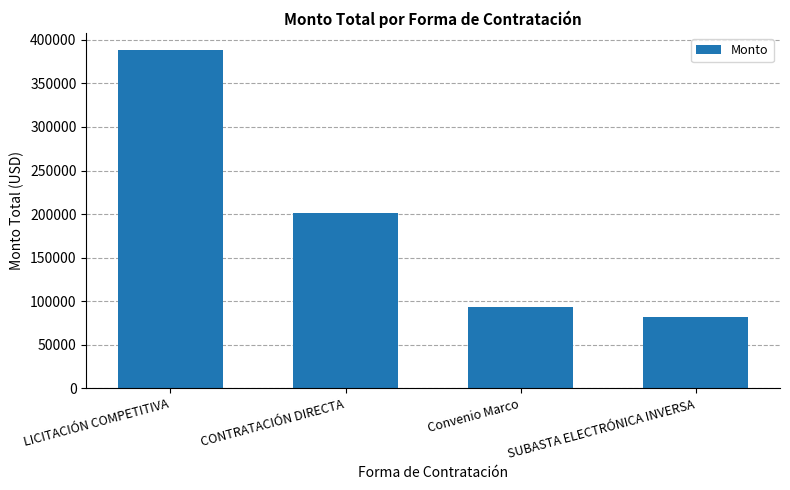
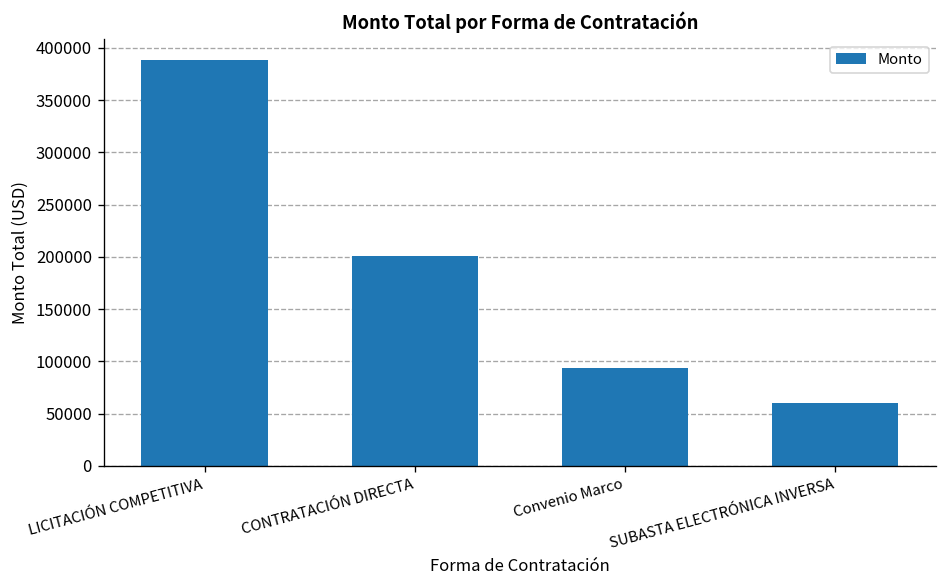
  {
    "LICITACIÓN COMPETITIVA": 390000,
    "CONTRATACIÓN DIRECTA": 200000,
    "Convenio Marco": 90000,
-   "SUBASTA ELECTRÓNICA INVERSA": 80000
+   "SUBASTA ELECTRÓNICA INVERSA": 60000
  }
